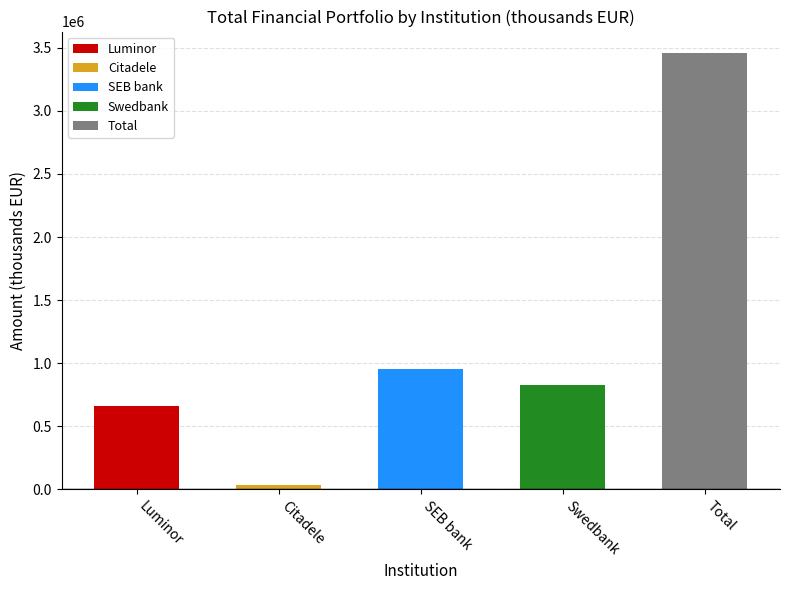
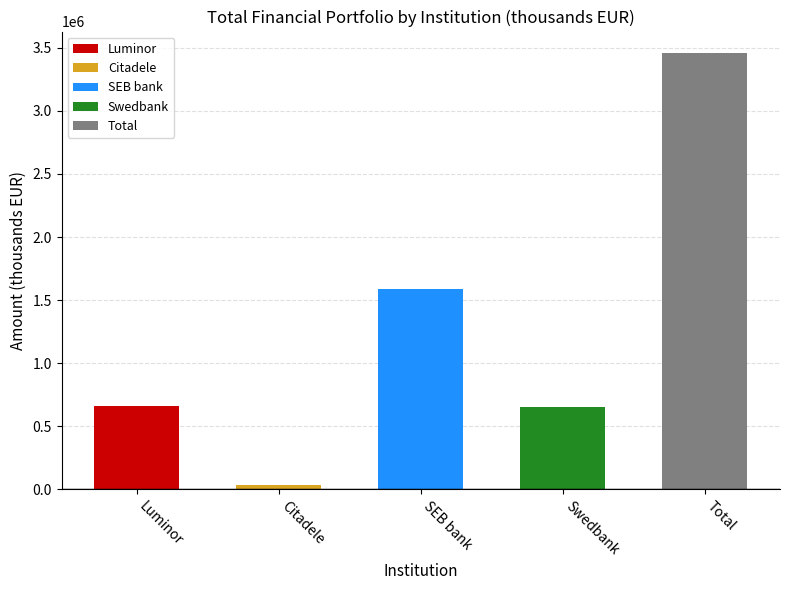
  {
    "Luminor": 660000,
    "Citadele": 30000,
-   "SEB bank": 960000,
-   "Swedbank": 820000,
+   "SEB bank": 1590000,
+   "Swedbank": 650000,
    "Total": 3450000
  }
